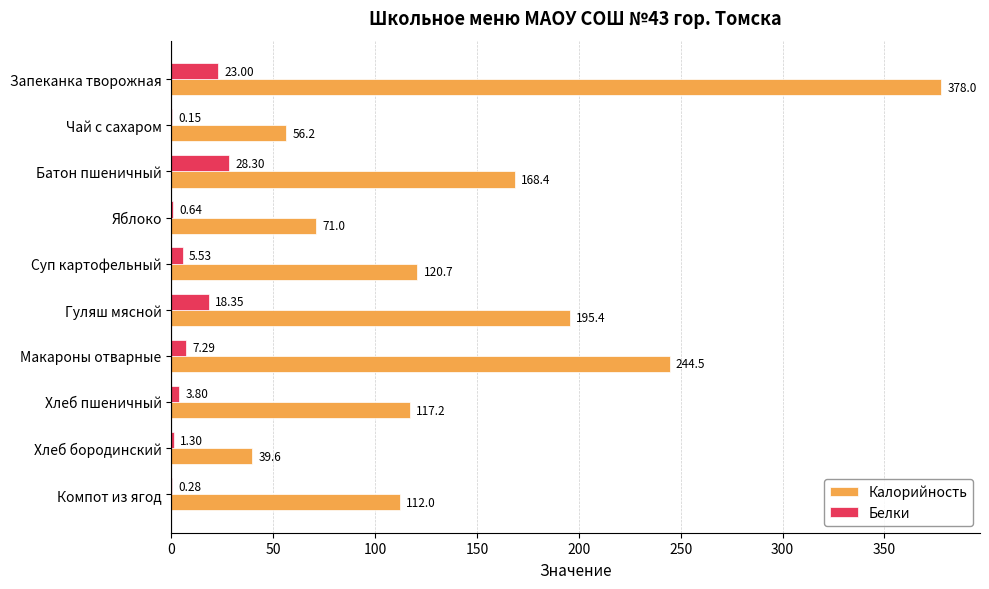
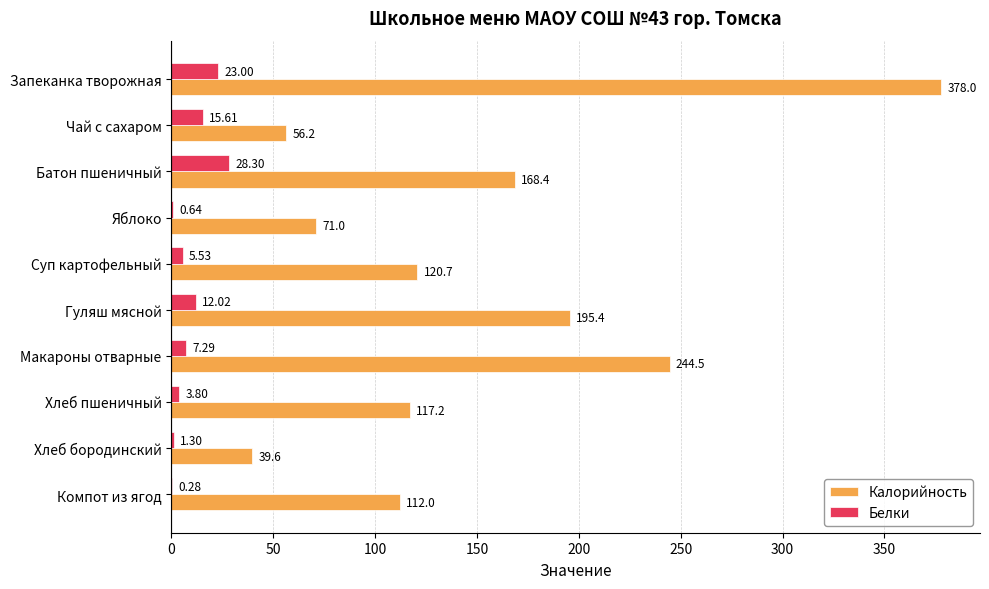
  {
    "Калорийность": {
      "Запеканка творожная": 378.0,
      "Чай с сахаром": 56.2,
      "Батон пшеничный": 168.4,
      "Яблоко": 71.0,
      "Суп картофельный": 120.7,
      "Гуляш мясной": 195.4,
      "Макароны отварные": 244.5,
      "Хлеб пшеничный": 117.2,
      "Хлеб бородинский": 39.6,
      "Компот из ягод": 112.0
    },
    "Белки": {
      "Запеканка творожная": 23.00,
-     "Чай с сахаром": 0.15,
+     "Чай с сахаром": 15.61,
      "Батон пшеничный": 28.30,
      "Яблоко": 0.64,
      "Суп картофельный": 5.53,
-     "Гуляш мясной": 18.35,
+     "Гуляш мясной": 12.02,
      "Макароны отварные": 7.29,
      "Хлеб пшеничный": 3.80,
      "Хлеб бородинский": 1.30,
      "Компот из ягод": 0.28
    }
  }
